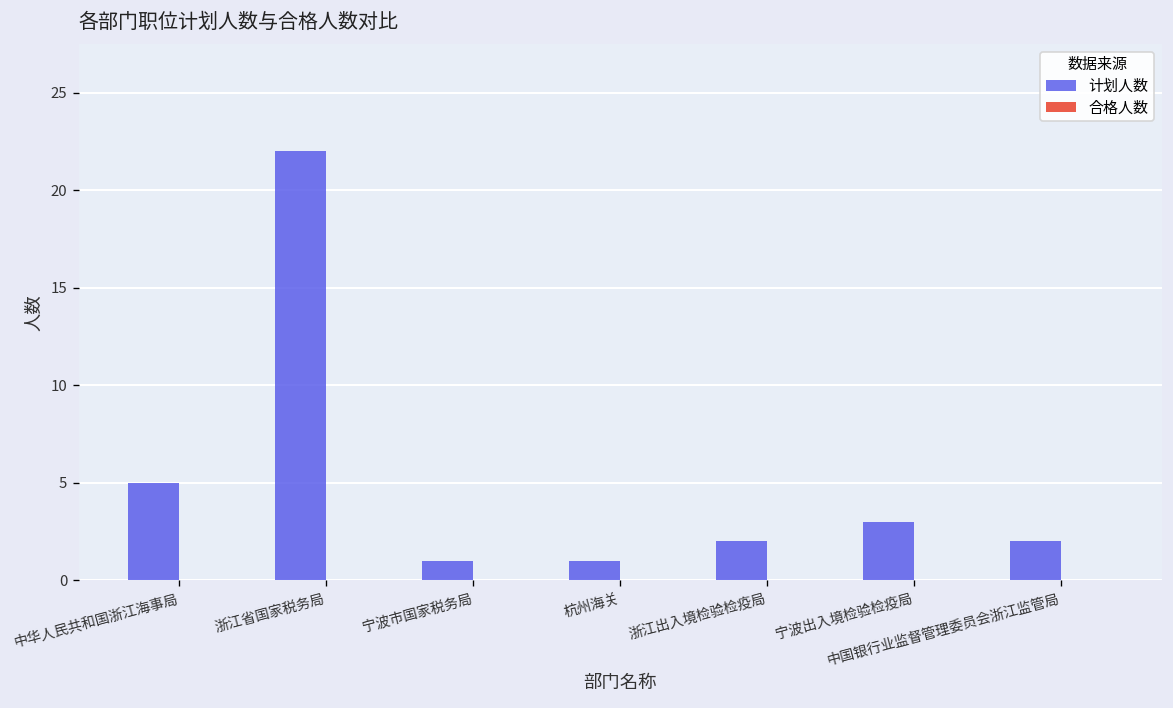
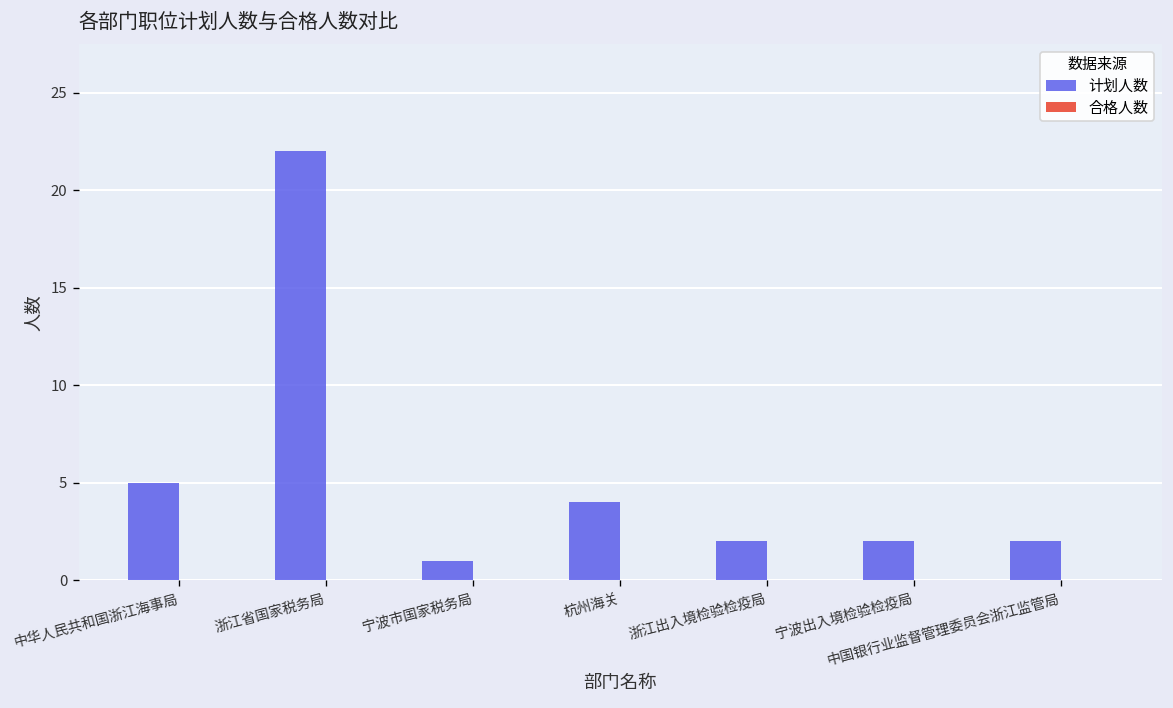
  {
    "计划人数": {
      "中华人民共和国浙江海事局": 5,
      "浙江省国家税务局": 22,
      "宁波市国家税务局": 1,
-     "杭州海关": 1,
+     "杭州海关": 4,
      "浙江出入境检验检疫局": 2,
-     "宁波出入境检验检疫局": 3,
+     "宁波出入境检验检疫局": 2,
      "中国银行业监督管理委员会浙江监管局": 2
    },
    "合格人数": {
      "中华人民共和国浙江海事局": 0,
      "浙江省国家税务局": 0,
      "宁波市国家税务局": 0,
      "杭州海关": 0,
      "浙江出入境检验检疫局": 0,
      "宁波出入境检验检疫局": 0,
      "中国银行业监督管理委员会浙江监管局": 0
    }
  }
